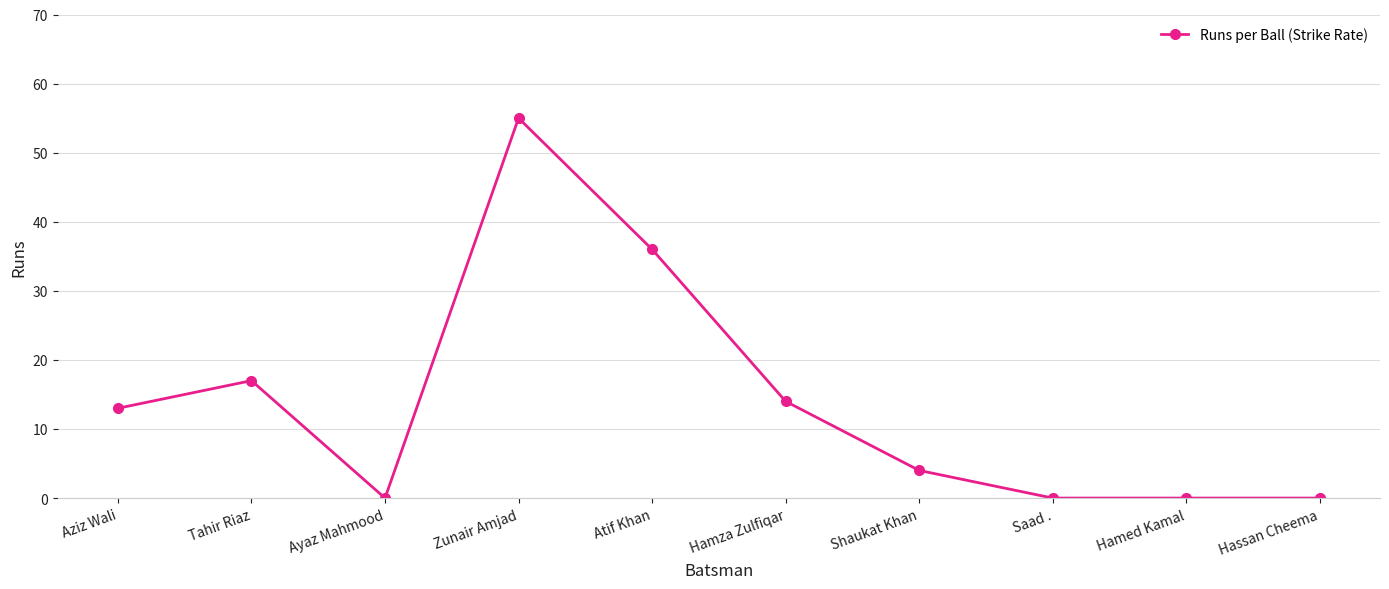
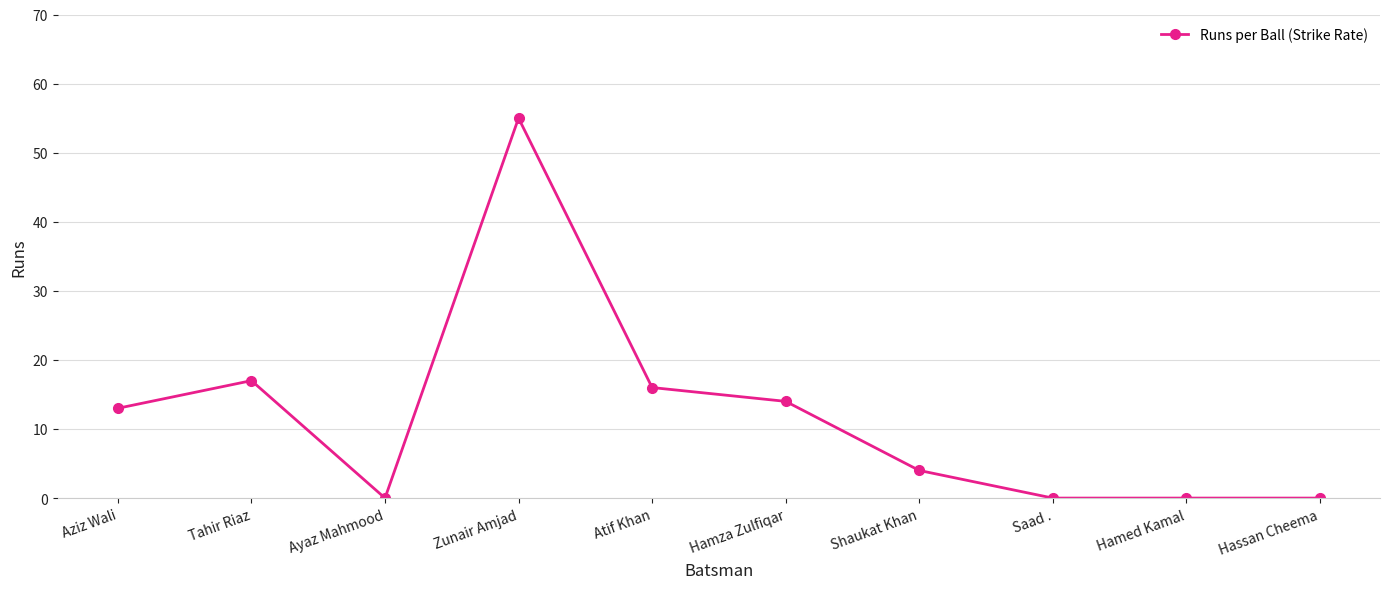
  {
    "Aziz Wali": 13,
    "Tahir Riaz": 17,
    "Ayaz Mahmood": 0,
    "Zunair Amjad": 55,
-   "Atif Khan": 36,
+   "Atif Khan": 16,
    "Hamza Zulfiqar": 14,
    "Shaukat Khan": 4,
    "Saad .": 0,
    "Hamed Kamal": 0,
    "Hassan Cheema": 0
  }
